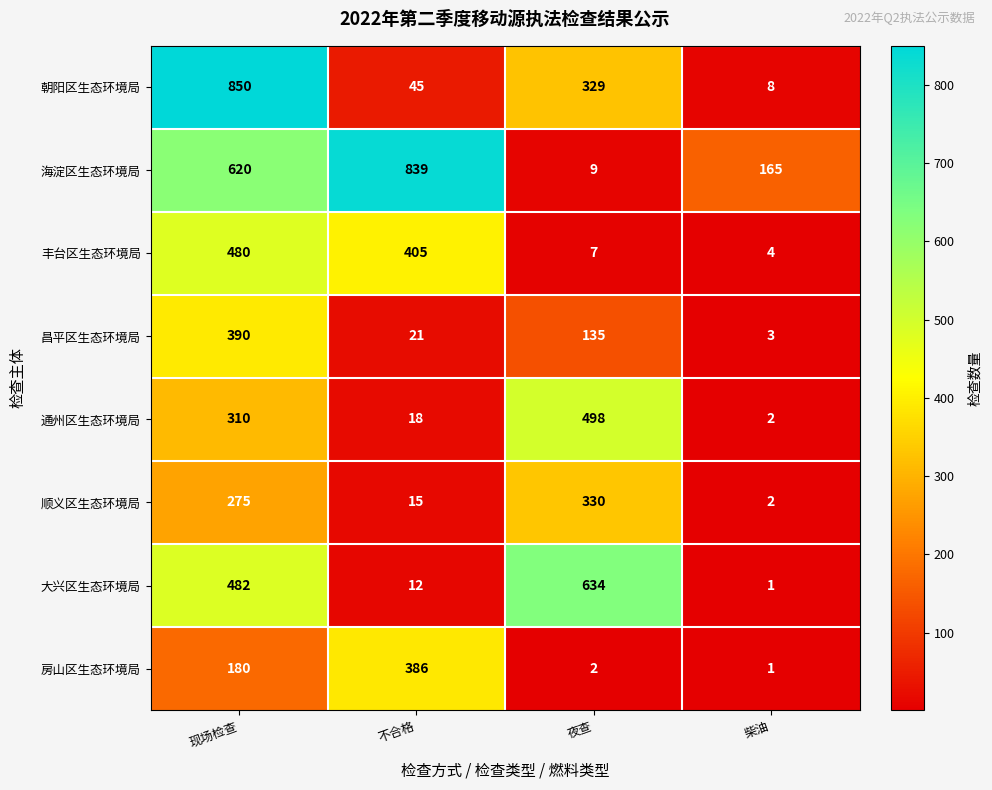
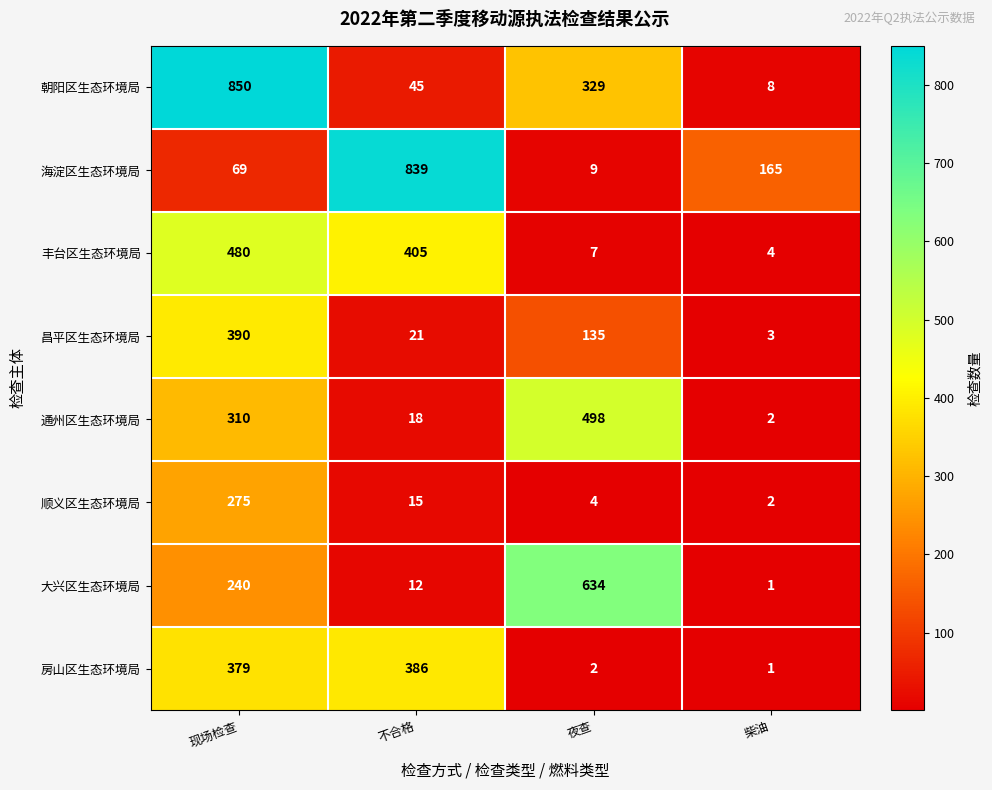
  {
    "朝阳区生态环境局": {
      "现场检查": 850,
      "不合格": 45,
      "夜查": 329,
      "柴油": 8
    },
    "海淀区生态环境局": {
-     "现场检查": 620,
+     "现场检查": 69,
      "不合格": 839,
      "夜查": 9,
      "柴油": 165
    },
    "丰台区生态环境局": {
      "现场检查": 480,
      "不合格": 405,
      "夜查": 7,
      "柴油": 4
    },
    "昌平区生态环境局": {
      "现场检查": 390,
      "不合格": 21,
      "夜查": 135,
      "柴油": 3
    },
    "通州区生态环境局": {
      "现场检查": 310,
      "不合格": 18,
      "夜查": 498,
      "柴油": 2
    },
    "顺义区生态环境局": {
      "现场检查": 275,
      "不合格": 15,
-     "夜查": 330,
+     "夜查": 4,
      "柴油": 2
    },
    "大兴区生态环境局": {
-     "现场检查": 482,
+     "现场检查": 240,
      "不合格": 12,
      "夜查": 634,
      "柴油": 1
    },
    "房山区生态环境局": {
-     "现场检查": 180,
+     "现场检查": 379,
      "不合格": 386,
      "夜查": 2,
      "柴油": 1
    }
  }
